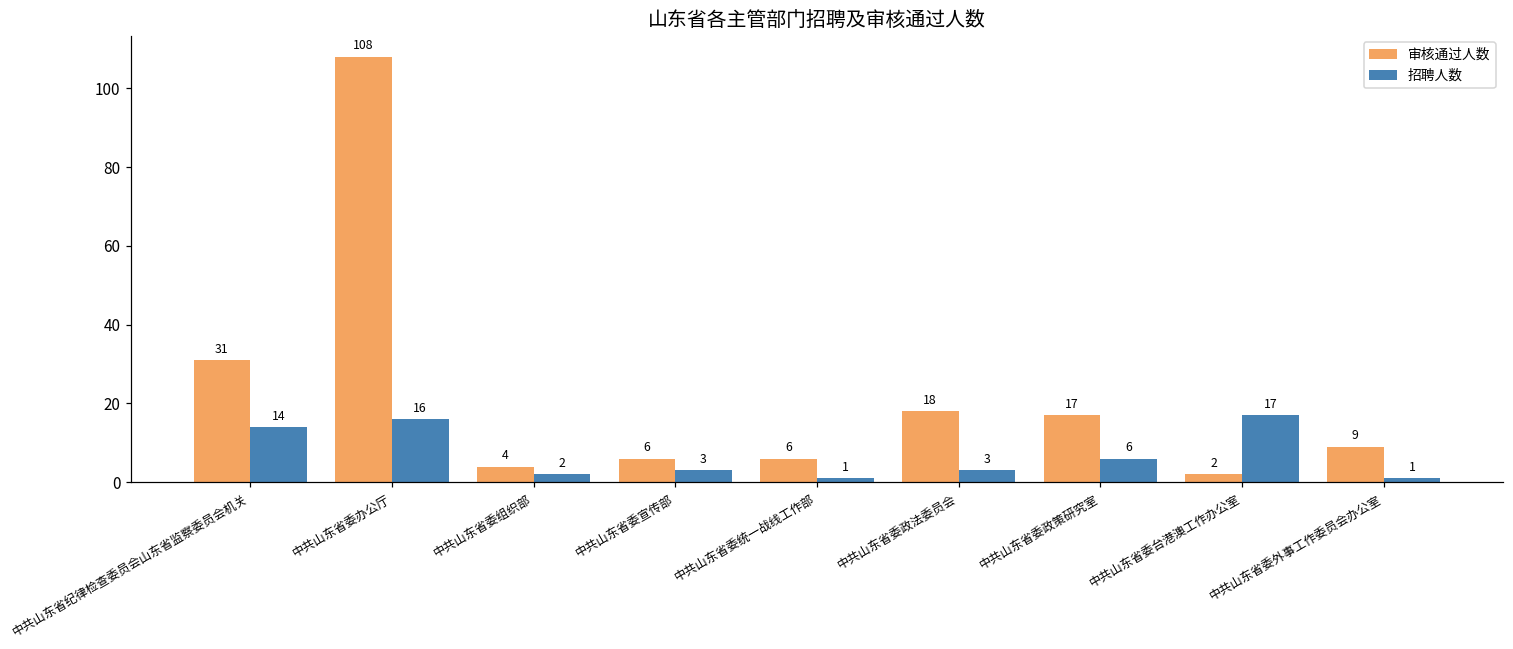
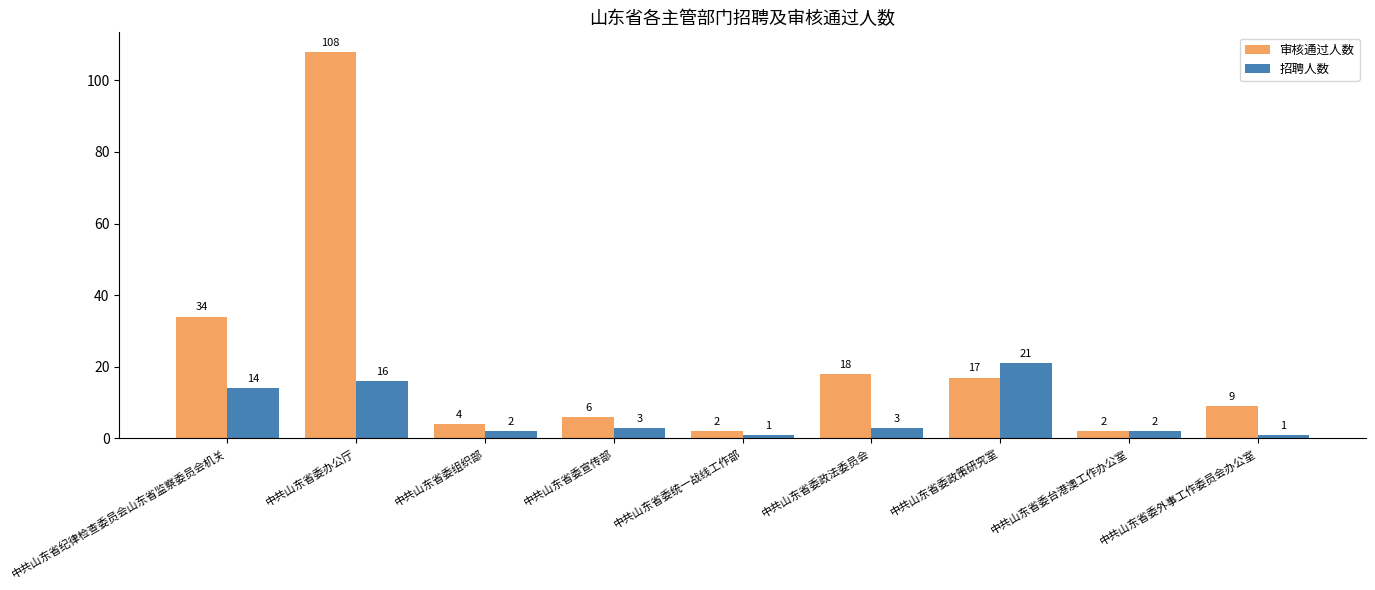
  {
    "审核通过人数": {
-     "中共山东省纪律检查委员会山东省监察委员会机关": 31,
+     "中共山东省纪律检查委员会山东省监察委员会机关": 34,
      "中共山东省委办公厅": 108,
      "中共山东省委组织部": 4,
      "中共山东省委宣传部": 6,
-     "中共山东省委统一战线工作部": 6,
+     "中共山东省委统一战线工作部": 2,
      "中共山东省委政法委员会": 18,
      "中共山东省委政策研究室": 17,
      "中共山东省委台港澳工作办公室": 2,
      "中共山东省委外事工作委员会办公室": 9
    },
    "招聘人数": {
      "中共山东省纪律检查委员会山东省监察委员会机关": 14,
      "中共山东省委办公厅": 16,
      "中共山东省委组织部": 2,
      "中共山东省委宣传部": 3,
      "中共山东省委统一战线工作部": 1,
      "中共山东省委政法委员会": 3,
-     "中共山东省委政策研究室": 6,
-     "中共山东省委台港澳工作办公室": 17,
+     "中共山东省委政策研究室": 21,
+     "中共山东省委台港澳工作办公室": 2,
      "中共山东省委外事工作委员会办公室": 1
    }
  }
